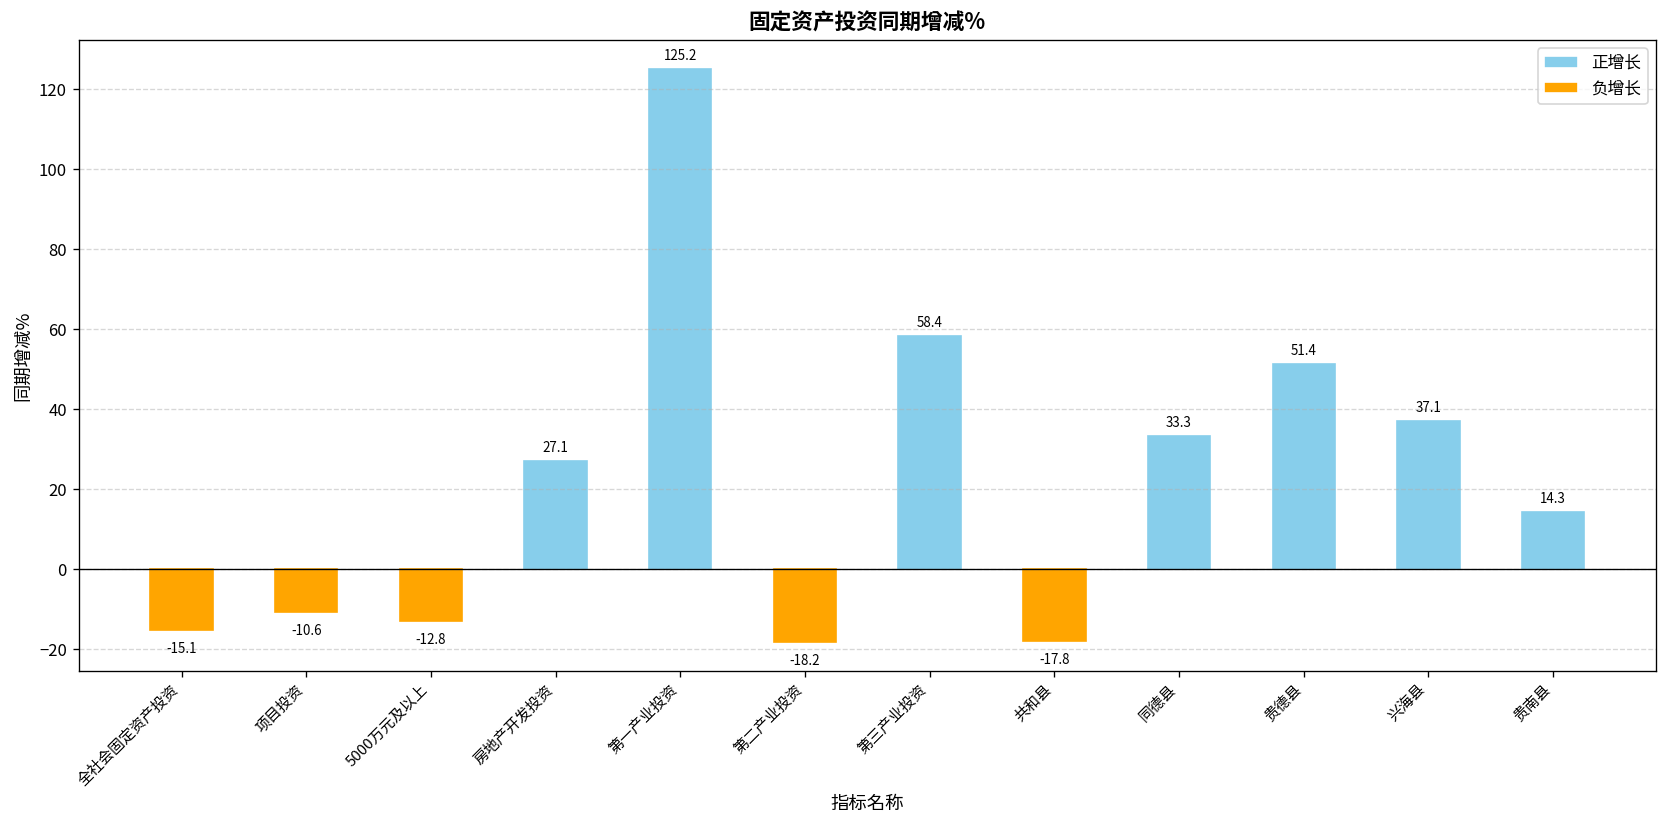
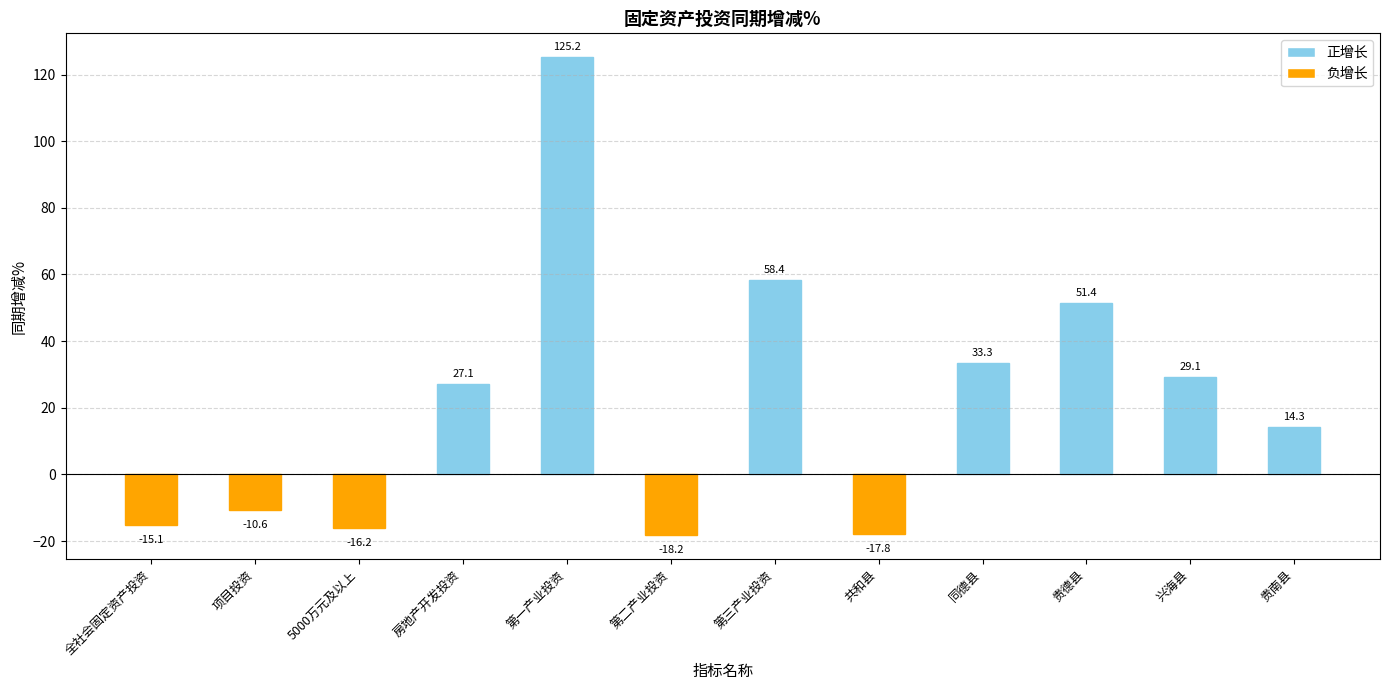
  {
    "全社会固定资产投资": -15.1,
    "项目投资": -10.6,
-   "5000万元及以上": -12.8,
+   "5000万元及以上": -16.2,
    "房地产开发投资": 27.1,
    "第一产业投资": 125.2,
    "第二产业投资": -18.2,
    "第三产业投资": 58.4,
    "共和县": -17.8,
    "同德县": 33.3,
    "贵德县": 51.4,
-   "兴海县": 37.1,
+   "兴海县": 29.1,
    "贵南县": 14.3
  }
